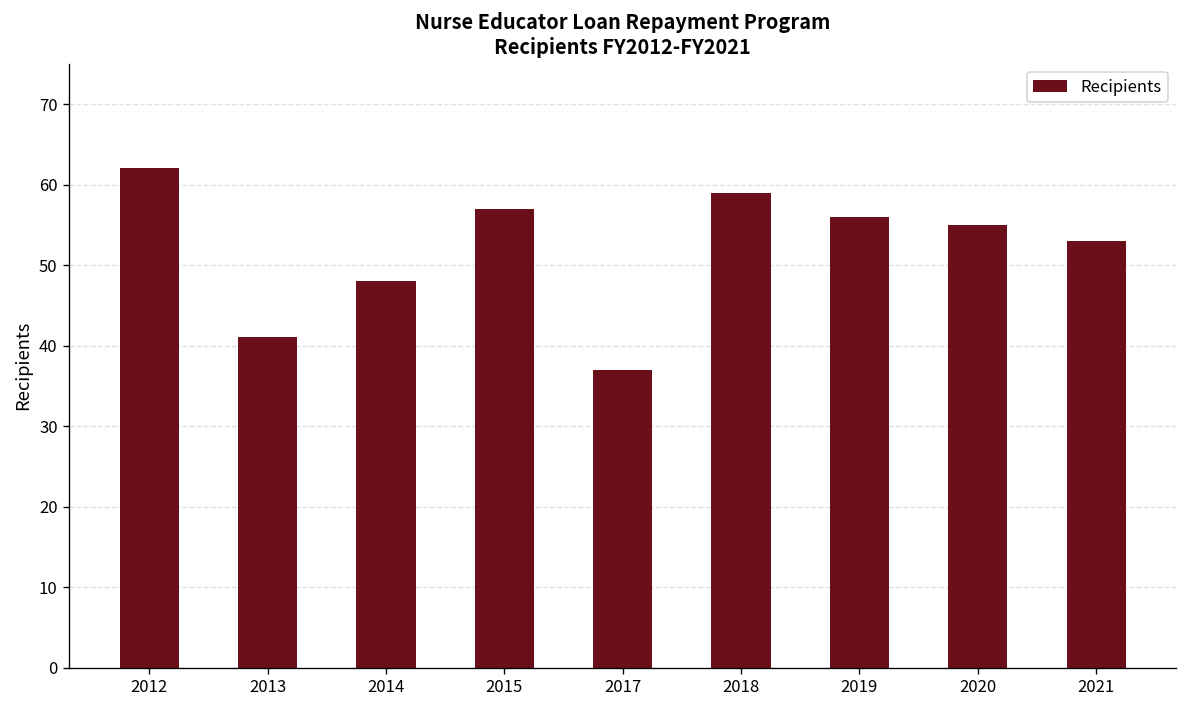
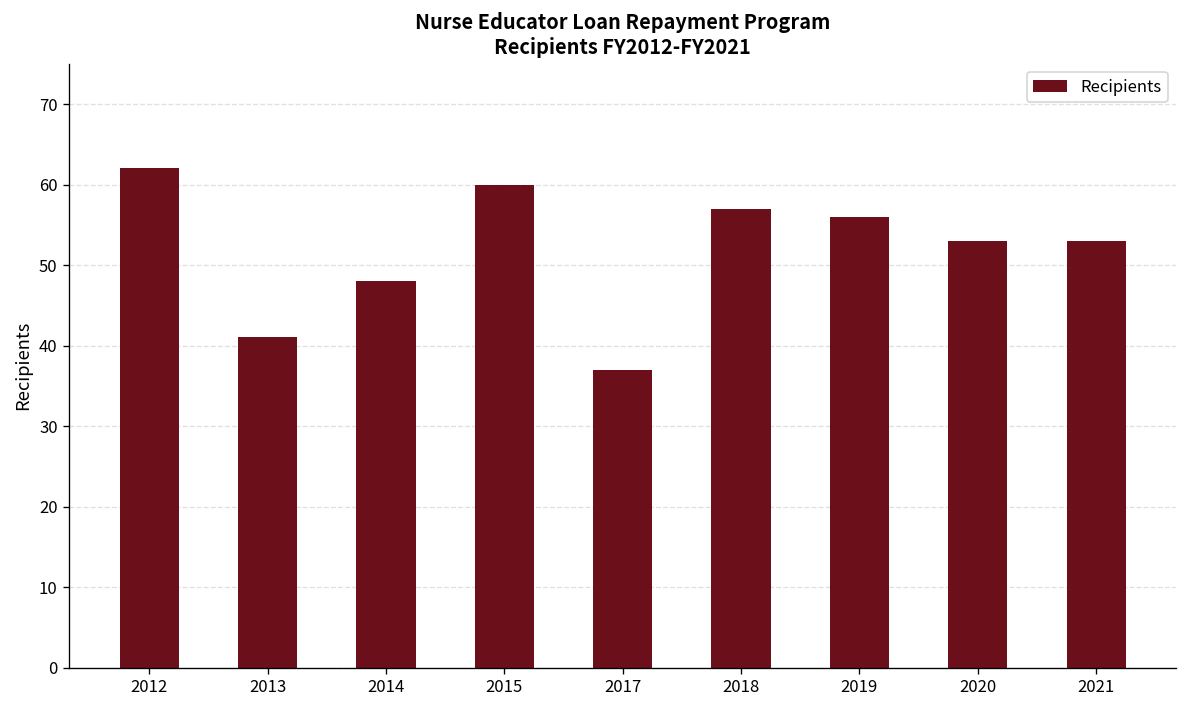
  {
    "2012": 62,
    "2013": 41,
    "2014": 48,
-   "2015": 57,
+   "2015": 60,
    "2017": 37,
-   "2018": 59,
+   "2018": 57,
    "2019": 56,
-   "2020": 55,
+   "2020": 53,
    "2021": 53
  }
